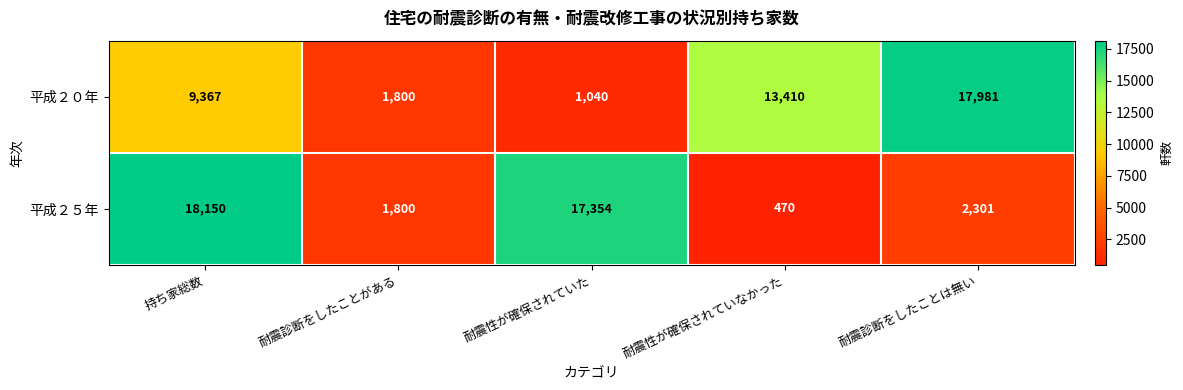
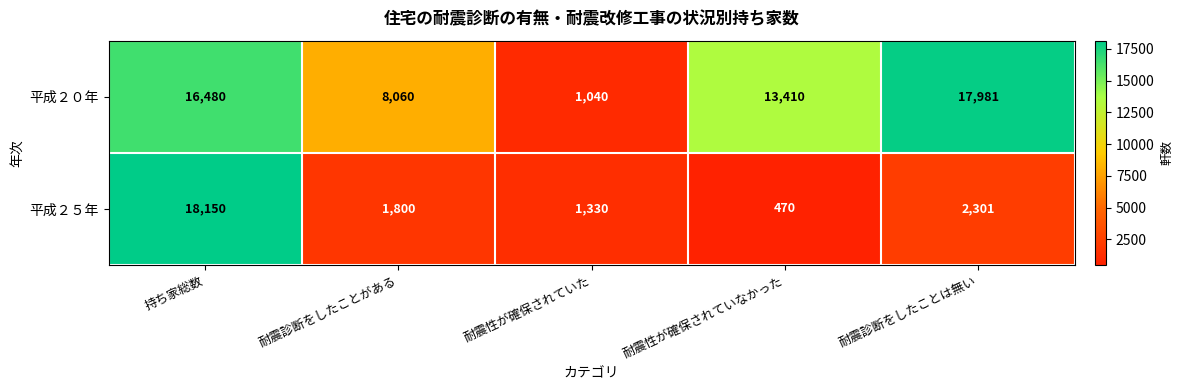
  {
    "平成２０年": {
-     "持ち家総数": "9,367",
-     "耐震診断をしたことがある": "1,800",
+     "持ち家総数": "16,480",
+     "耐震診断をしたことがある": "8,060",
      "耐震性が確保されていた": "1,040",
      "耐震性が確保されていなかった": "13,410",
      "耐震診断をしたことは無い": "17,981"
    },
    "平成２５年": {
      "持ち家総数": "18,150",
      "耐震診断をしたことがある": "1,800",
-     "耐震性が確保されていた": "17,354",
+     "耐震性が確保されていた": "1,330",
      "耐震性が確保されていなかった": "470",
      "耐震診断をしたことは無い": "2,301"
    }
  }
